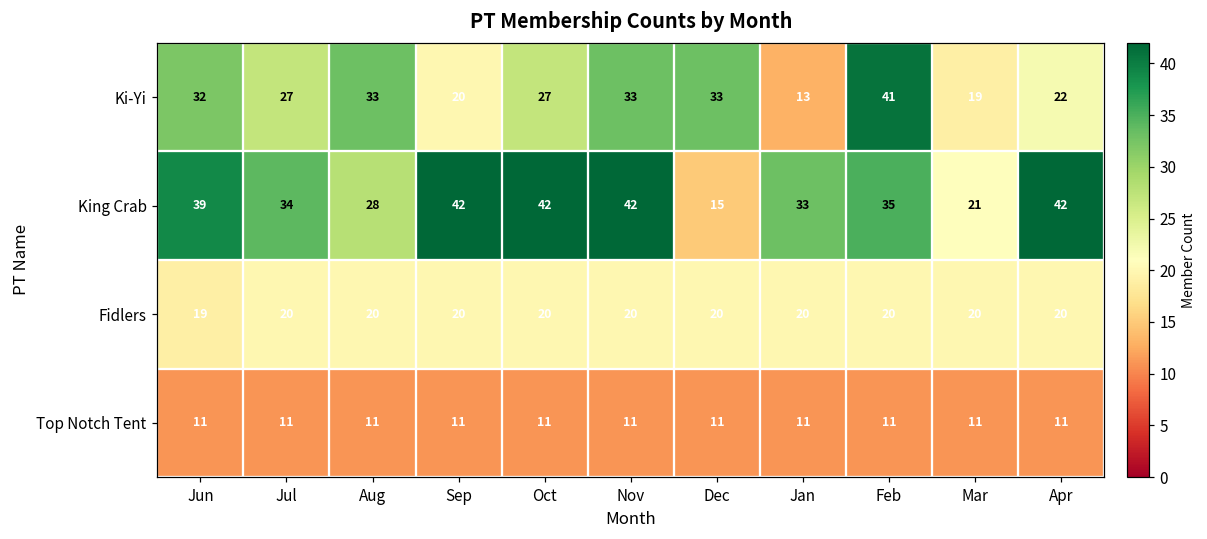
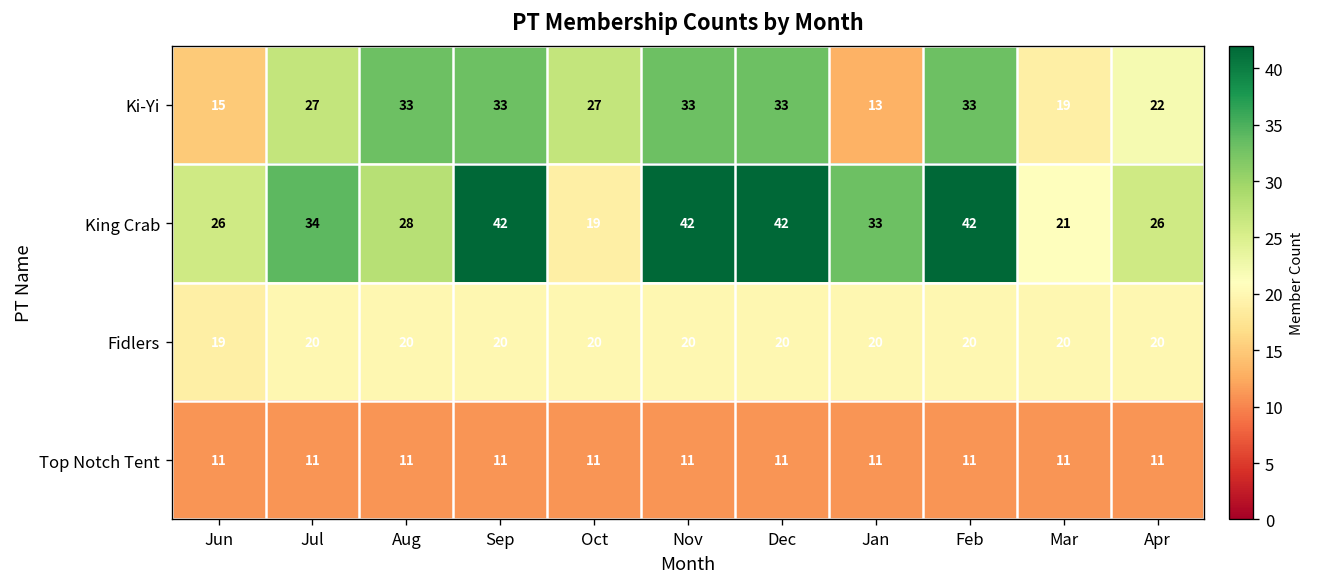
  {
    "Ki-Yi": {
-     "Jun": 32,
+     "Jun": 15,
      "Jul": 27,
      "Aug": 33,
-     "Sep": 20,
+     "Sep": 33,
      "Oct": 27,
      "Nov": 33,
      "Dec": 33,
      "Jan": 13,
-     "Feb": 41,
+     "Feb": 33,
      "Mar": 19,
      "Apr": 22
    },
    "King Crab": {
-     "Jun": 39,
+     "Jun": 26,
      "Jul": 34,
      "Aug": 28,
      "Sep": 42,
-     "Oct": 42,
+     "Oct": 19,
      "Nov": 42,
-     "Dec": 15,
+     "Dec": 42,
      "Jan": 33,
-     "Feb": 35,
+     "Feb": 42,
      "Mar": 21,
-     "Apr": 42
+     "Apr": 26
    },
    "Fidlers": {
      "Jun": 19,
      "Jul": 20,
      "Aug": 20,
      "Sep": 20,
      "Oct": 20,
      "Nov": 20,
      "Dec": 20,
      "Jan": 20,
      "Feb": 20,
      "Mar": 20,
      "Apr": 20
    },
    "Top Notch Tent": {
      "Jun": 11,
      "Jul": 11,
      "Aug": 11,
      "Sep": 11,
      "Oct": 11,
      "Nov": 11,
      "Dec": 11,
      "Jan": 11,
      "Feb": 11,
      "Mar": 11,
      "Apr": 11
    }
  }
